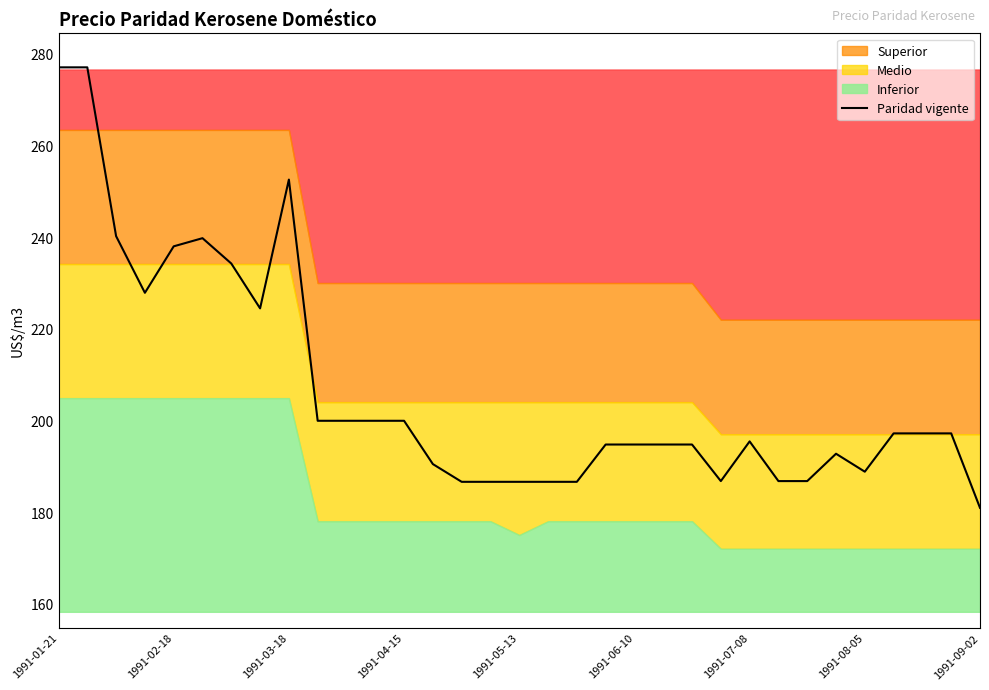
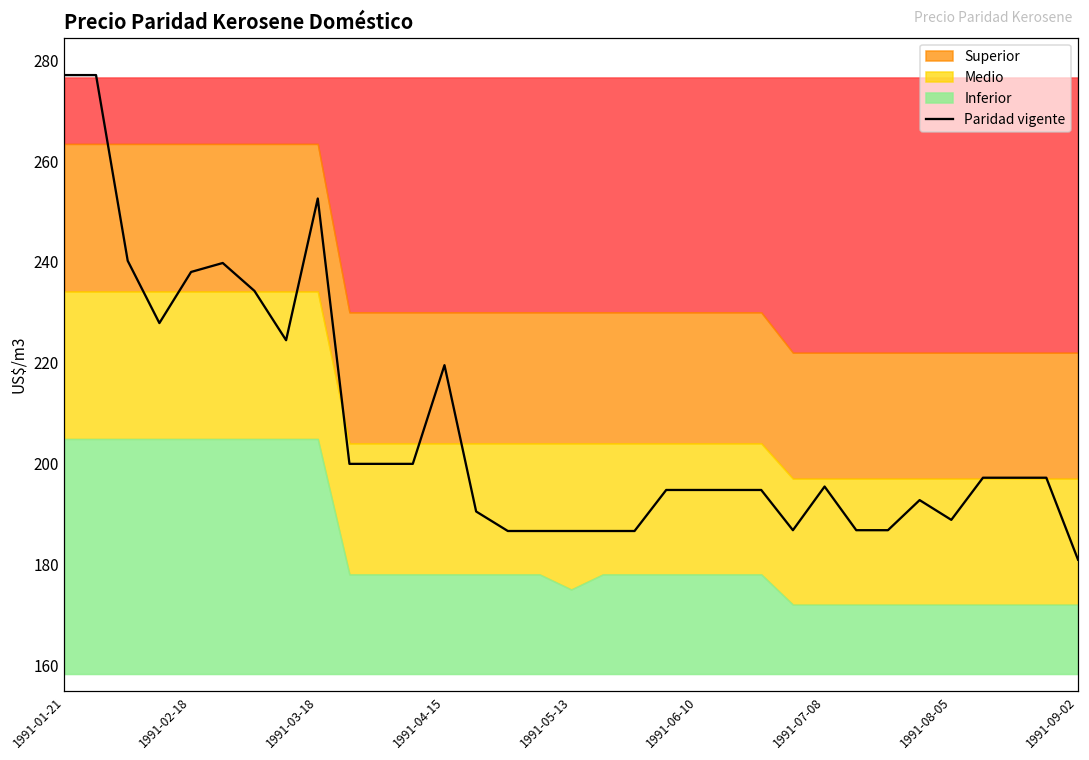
  {
    "Paridad vigente": {
      "1991-02-18": 238,
      "1991-03-18": 253,
-     "1991-04-15": 200,
+     "1991-04-15": 220,
      "1991-05-13": 187,
      "1991-06-10": 195,
      "1991-07-08": 195,
      "1991-08-05": 189,
      "1991-09-02": 181
    },
    "Inferior": {
      "1991-01-21": 205,
      "1991-02-18": 205,
      "1991-03-18": 205,
      "1991-04-15": 178,
      "1991-05-13": 175,
      "1991-06-10": 178,
      "1991-07-08": 172,
      "1991-08-05": 172,
      "1991-09-02": 172
    }
  }
